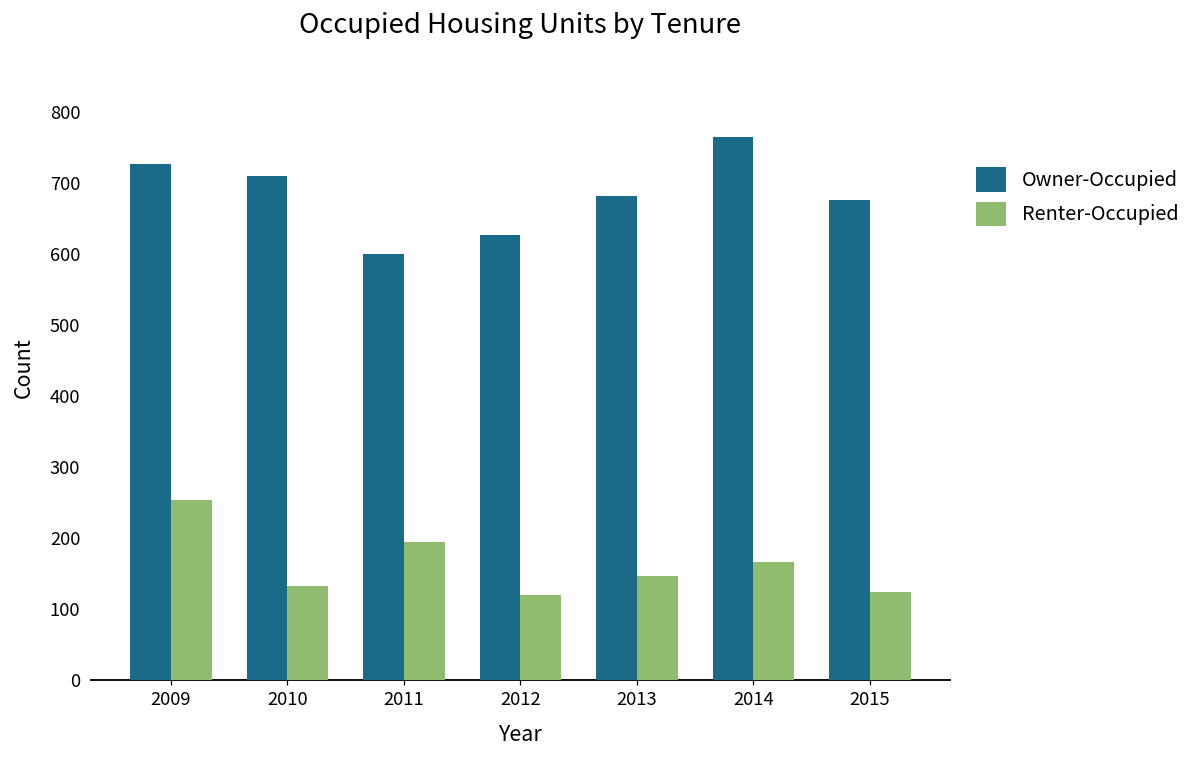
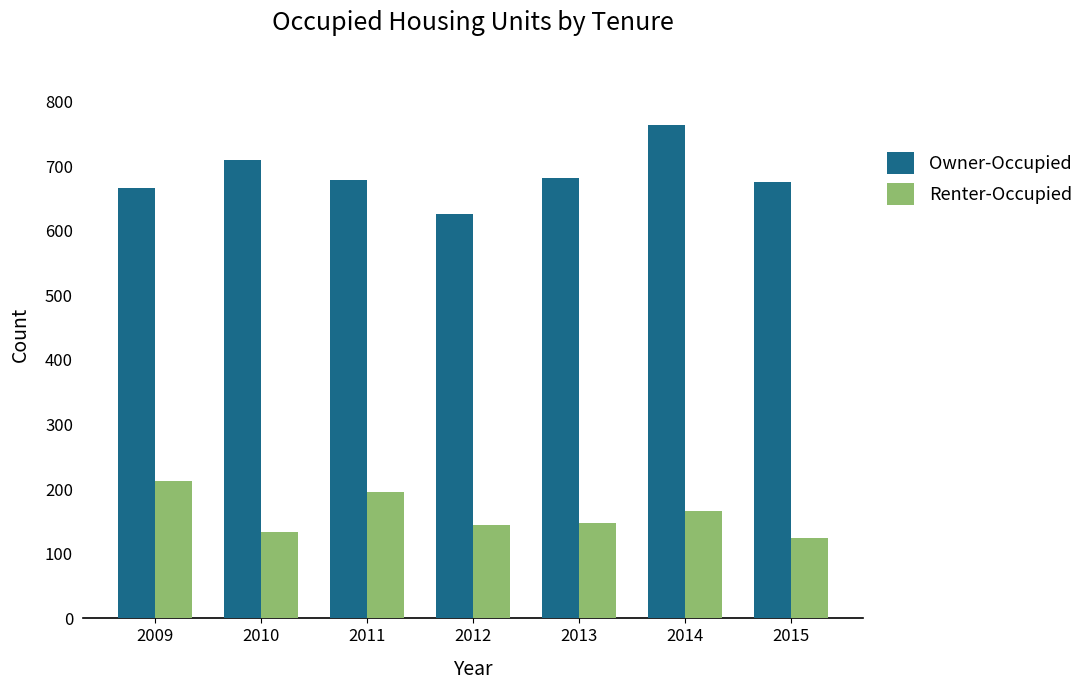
  {
    "Owner-Occupied": {
-     "2009": 730,
+     "2009": 670,
      "2010": 710,
-     "2011": 600,
+     "2011": 680,
      "2012": 630,
      "2013": 680,
      "2014": 760,
      "2015": 680
    },
    "Renter-Occupied": {
-     "2009": 250,
+     "2009": 210,
      "2010": 130,
      "2011": 200,
-     "2012": 120,
+     "2012": 150,
      "2013": 150,
      "2014": 170,
      "2015": 120
    }
  }
